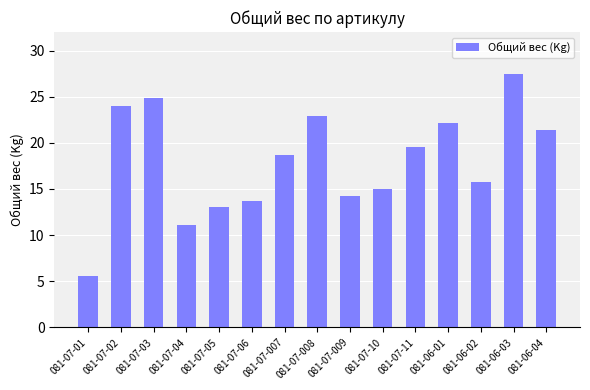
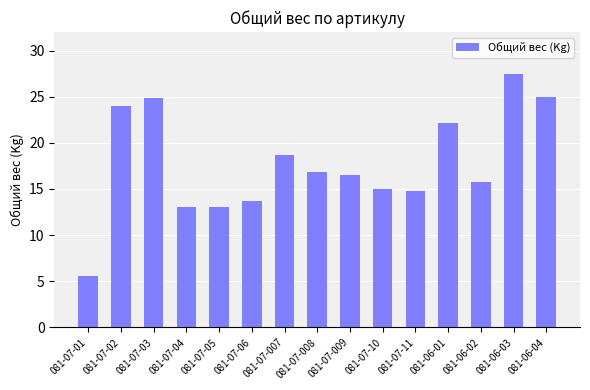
  {
    "081-07-01": 6,
    "081-07-02": 24,
    "081-07-03": 25,
-   "081-07-04": 11,
+   "081-07-04": 13,
    "081-07-05": 13,
    "081-07-06": 14,
    "081-07-007": 19,
-   "081-07-008": 23,
-   "081-07-009": 14,
+   "081-07-008": 17,
+   "081-07-009": 17,
    "081-07-10": 15,
-   "081-07-11": 20,
+   "081-07-11": 15,
    "081-06-01": 22,
    "081-06-02": 16,
    "081-06-03": 28,
-   "081-06-04": 21
+   "081-06-04": 25
  }
